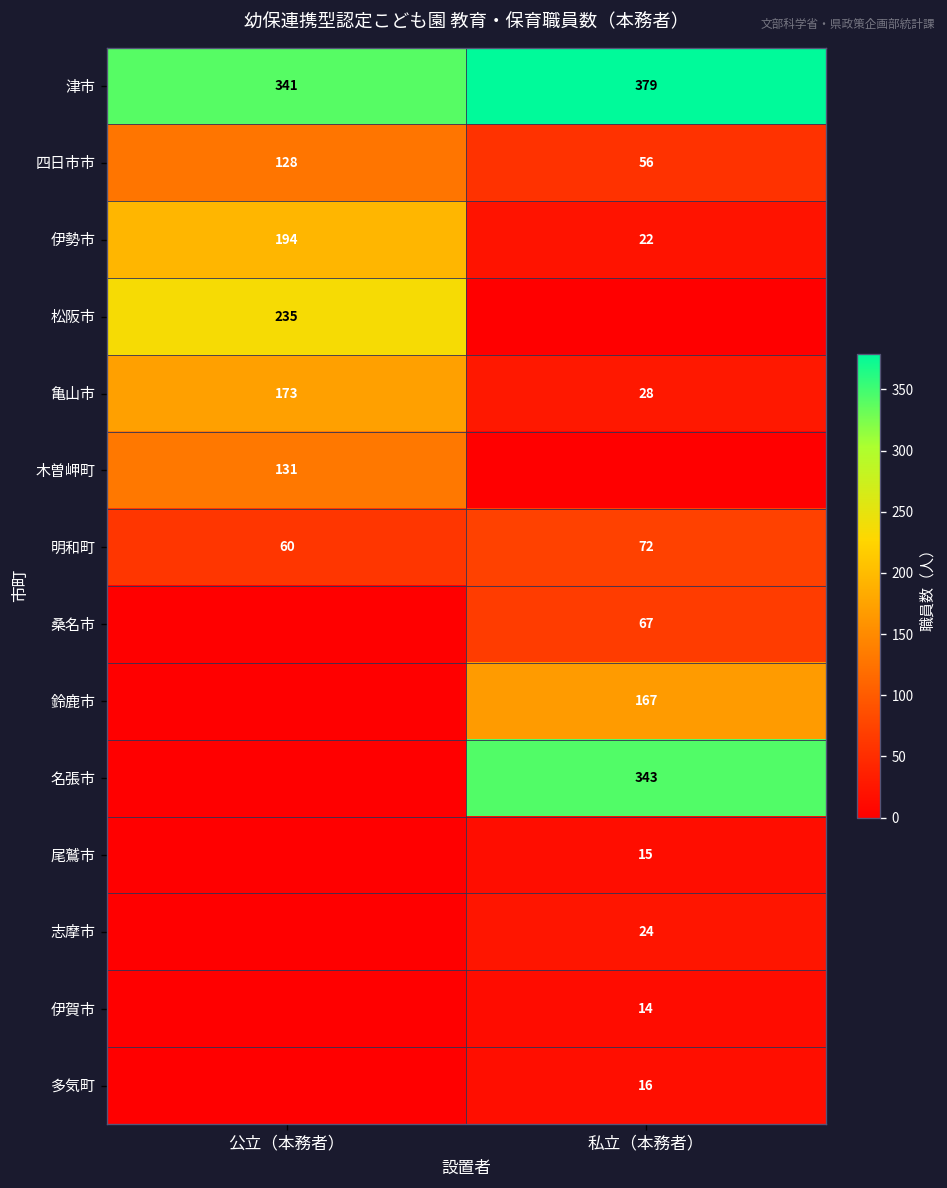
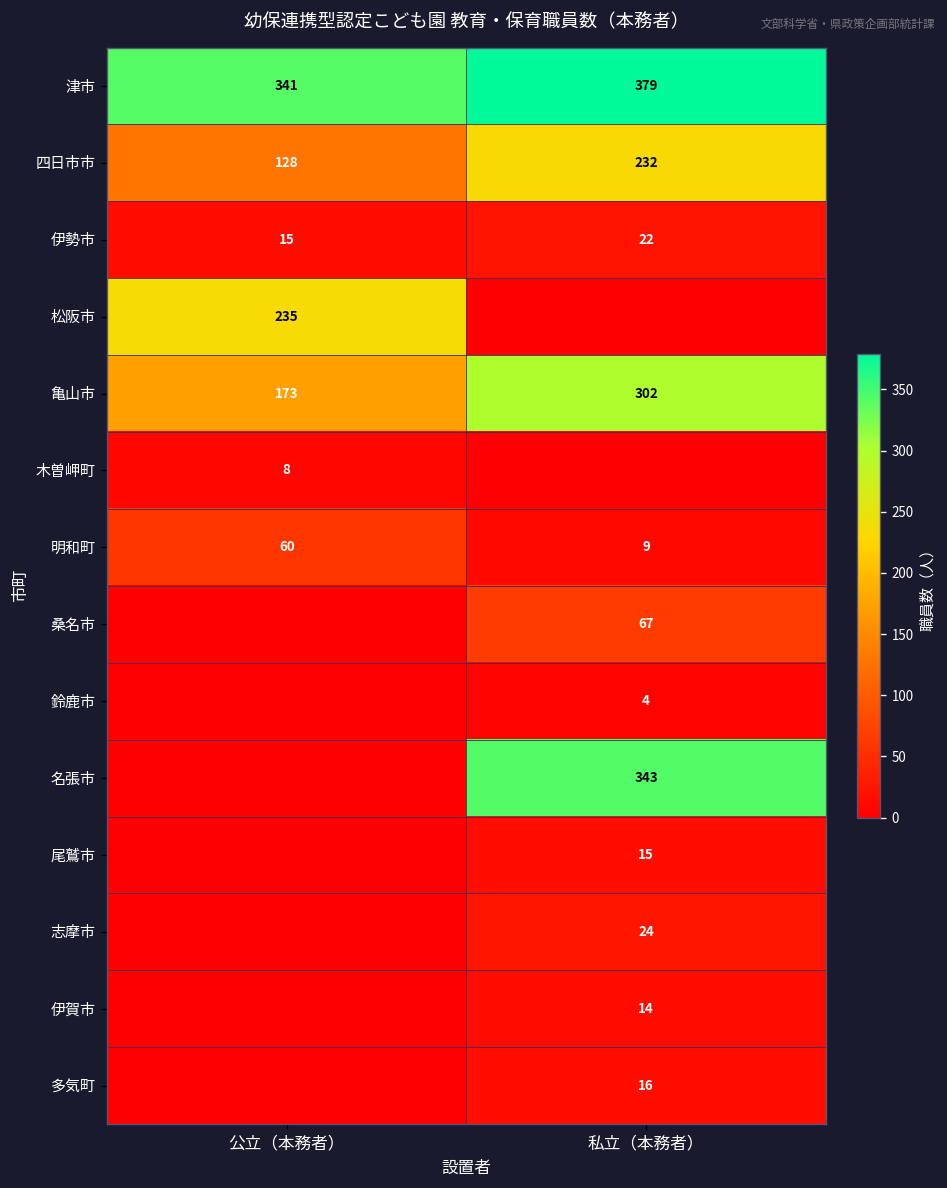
  {
    "津市": {
      "公立（本務者）": 341,
      "私立（本務者）": 379
    },
    "四日市市": {
      "公立（本務者）": 128,
-     "私立（本務者）": 56
+     "私立（本務者）": 232
    },
    "伊勢市": {
-     "公立（本務者）": 194,
+     "公立（本務者）": 15,
      "私立（本務者）": 22
    },
    "松阪市": {
      "公立（本務者）": 235
    },
    "亀山市": {
      "公立（本務者）": 173,
-     "私立（本務者）": 28
+     "私立（本務者）": 302
    },
    "木曽岬町": {
-     "公立（本務者）": 131
+     "公立（本務者）": 8
    },
    "明和町": {
      "公立（本務者）": 60,
-     "私立（本務者）": 72
+     "私立（本務者）": 9
    },
    "桑名市": {
      "私立（本務者）": 67
    },
    "鈴鹿市": {
-     "私立（本務者）": 167
+     "私立（本務者）": 4
    },
    "名張市": {
      "私立（本務者）": 343
    },
    "尾鷲市": {
      "私立（本務者）": 15
    },
    "志摩市": {
      "私立（本務者）": 24
    },
    "伊賀市": {
      "私立（本務者）": 14
    },
    "多気町": {
      "私立（本務者）": 16
    }
  }
